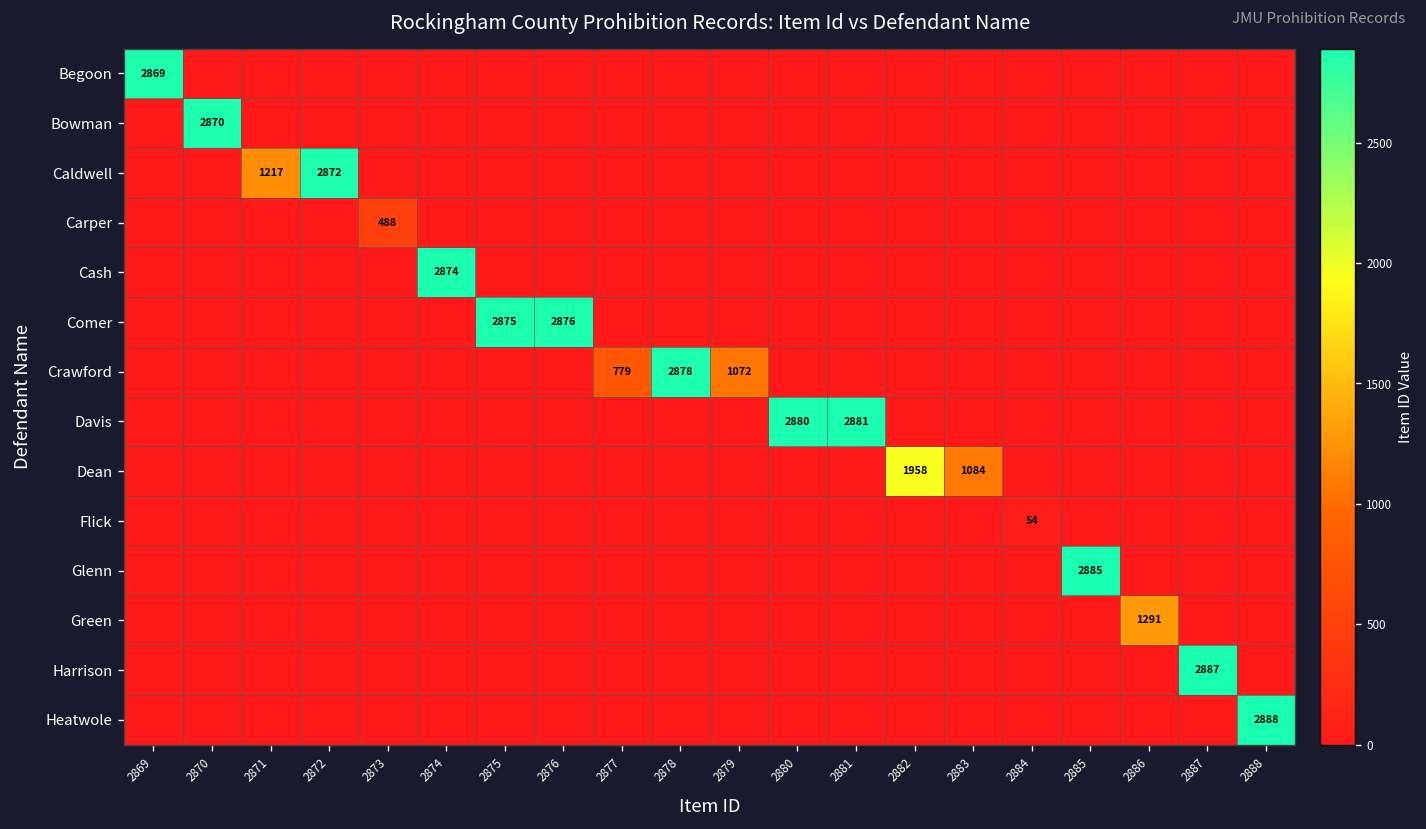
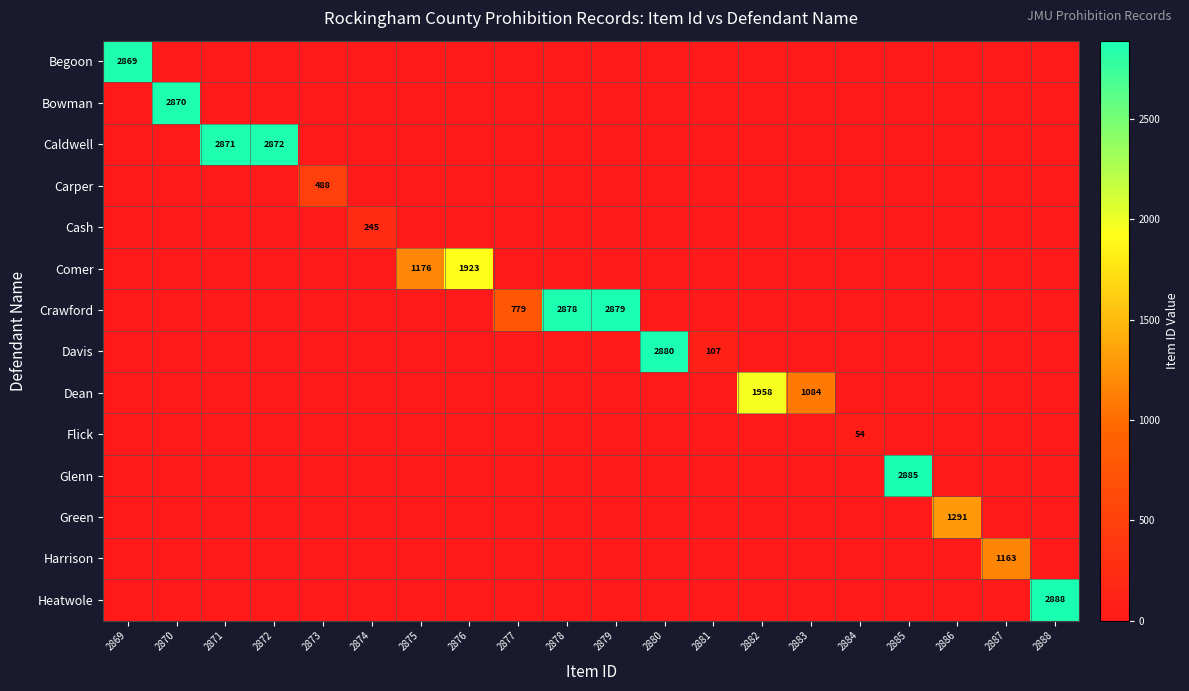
  {
    "Begoon": {
      "2869": 2869
    },
    "Bowman": {
      "2870": 2870
    },
    "Caldwell": {
-     "2871": 1217,
+     "2871": 2871,
      "2872": 2872
    },
    "Carper": {
      "2873": 488
    },
    "Cash": {
-     "2874": 2874
+     "2874": 245
    },
    "Comer": {
-     "2875": 2875,
-     "2876": 2876
+     "2875": 1176,
+     "2876": 1923
    },
    "Crawford": {
      "2877": 779,
      "2878": 2878,
-     "2879": 1072
+     "2879": 2879
    },
    "Davis": {
      "2880": 2880,
-     "2881": 2881
+     "2881": 107
    },
    "Dean": {
      "2882": 1958,
      "2883": 1084
    },
    "Flick": {
      "2884": 54
    },
    "Glenn": {
      "2885": 2885
    },
    "Green": {
      "2886": 1291
    },
    "Harrison": {
-     "2887": 2887
+     "2887": 1163
    },
    "Heatwole": {
      "2888": 2888
    }
  }
